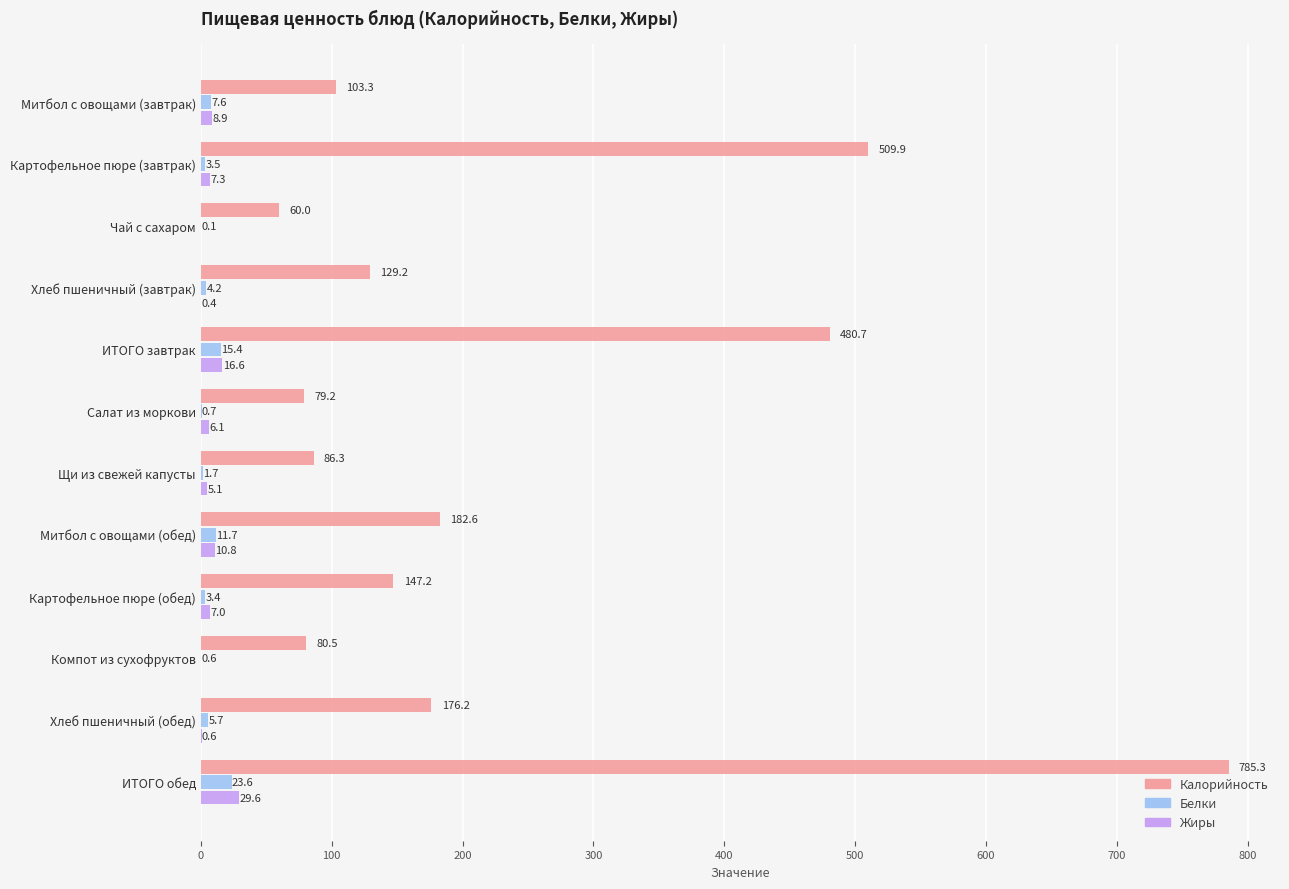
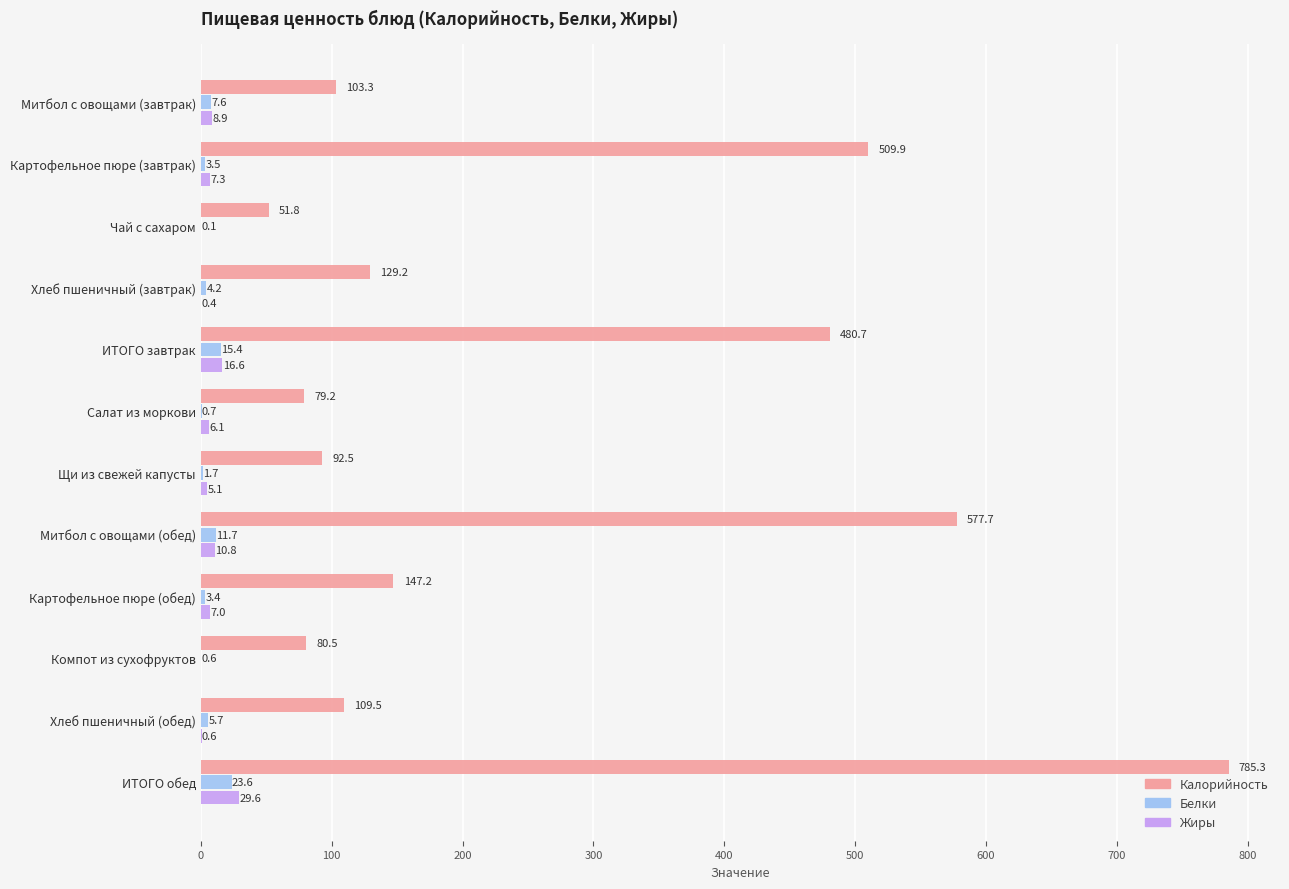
  {
    "Калорийность": {
      "Митбол с овощами (завтрак)": 103.3,
      "Картофельное пюре (завтрак)": 509.9,
-     "Чай с сахаром": 60.0,
+     "Чай с сахаром": 51.8,
      "Хлеб пшеничный (завтрак)": 129.2,
      "ИТОГО завтрак": 480.7,
      "Салат из моркови": 79.2,
-     "Щи из свежей капусты": 86.3,
-     "Митбол с овощами (обед)": 182.6,
+     "Щи из свежей капусты": 92.5,
+     "Митбол с овощами (обед)": 577.7,
      "Картофельное пюре (обед)": 147.2,
      "Компот из сухофруктов": 80.5,
-     "Хлеб пшеничный (обед)": 176.2,
+     "Хлеб пшеничный (обед)": 109.5,
      "ИТОГО обед": 785.3
    }
  }
